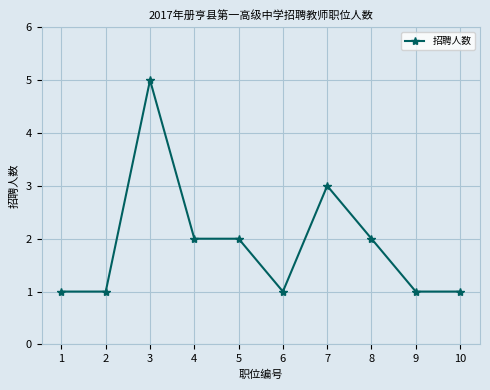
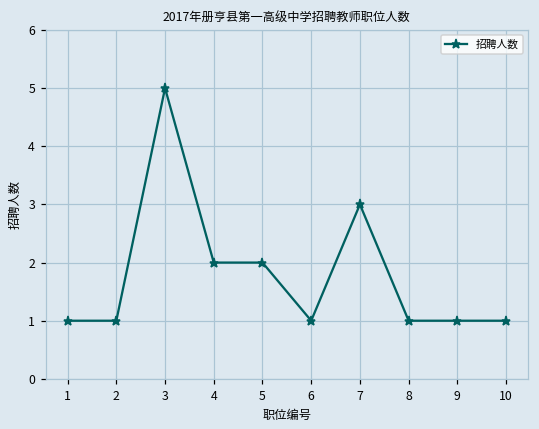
  {
    "1": 1,
    "2": 1,
    "3": 5,
    "4": 2,
    "5": 2,
    "6": 1,
    "7": 3,
-   "8": 2,
+   "8": 1,
    "9": 1,
    "10": 1
  }
